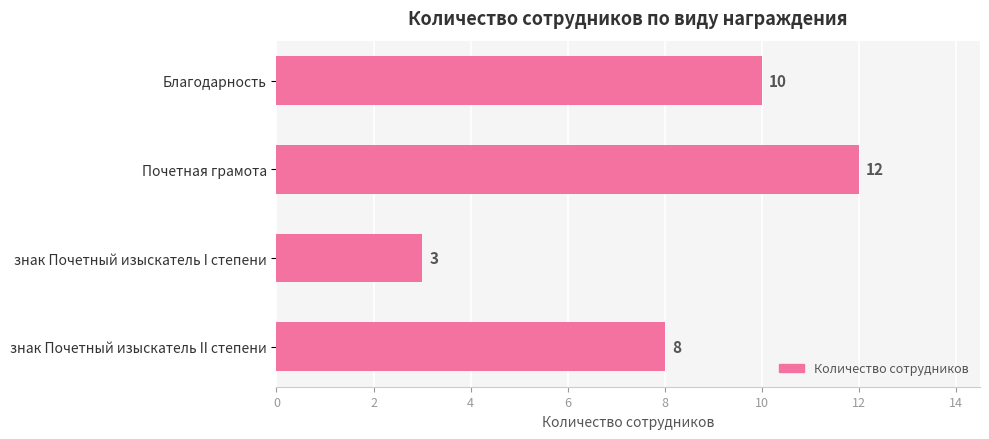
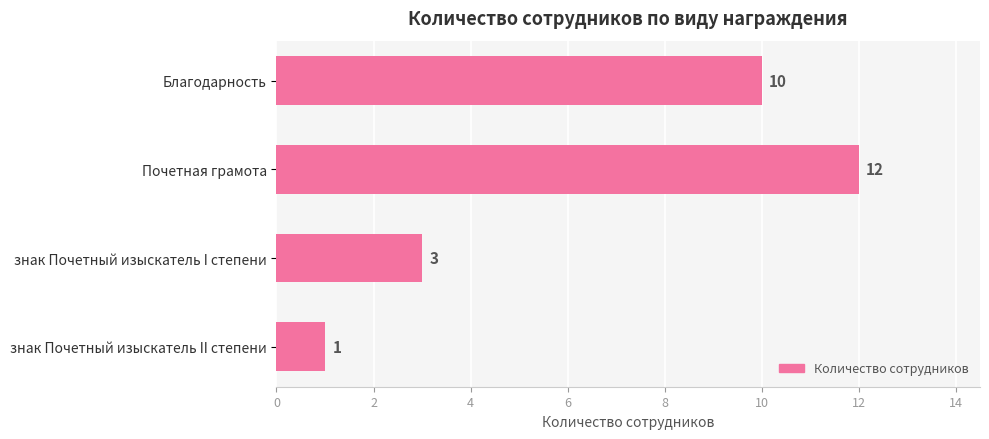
  {
    "Благодарность": 10,
    "Почетная грамота": 12,
    "знак Почетный изыскатель I степени": 3,
-   "знак Почетный изыскатель II степени": 8
+   "знак Почетный изыскатель II степени": 1
  }
